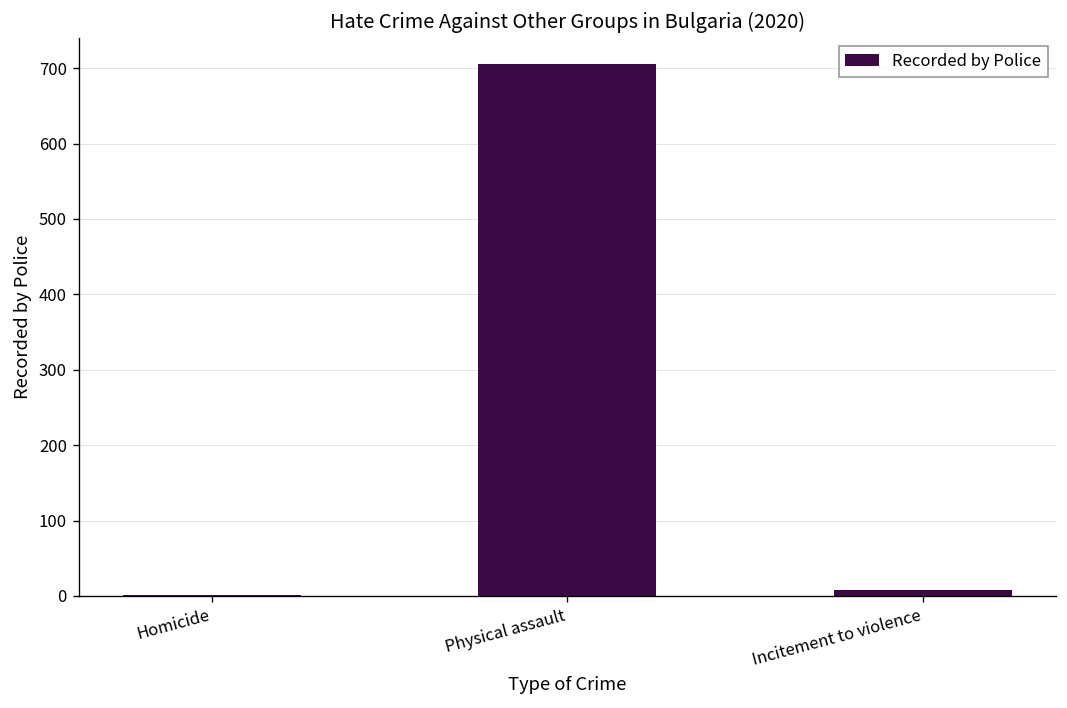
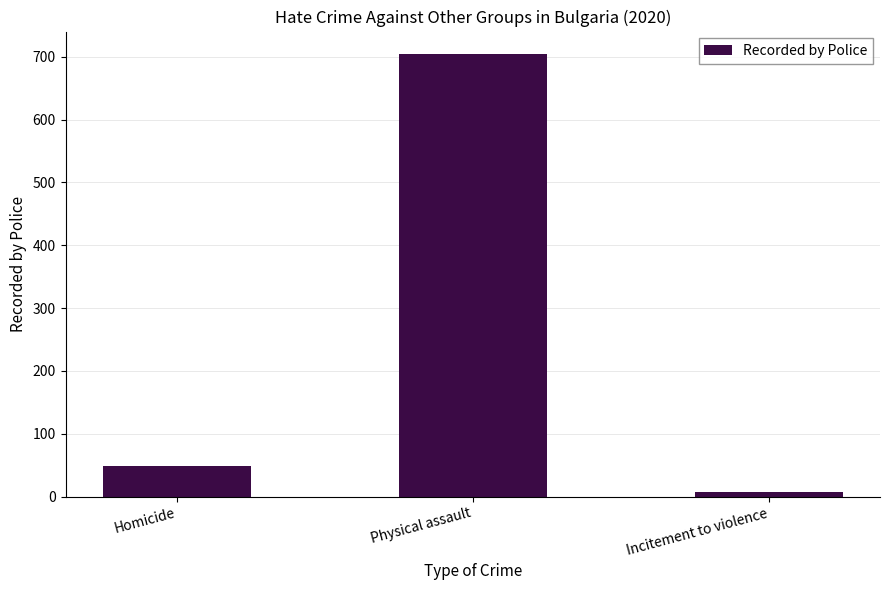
  {
-   "Homicide": 0,
+   "Homicide": 50,
    "Physical assault": 710,
    "Incitement to violence": 10
  }
